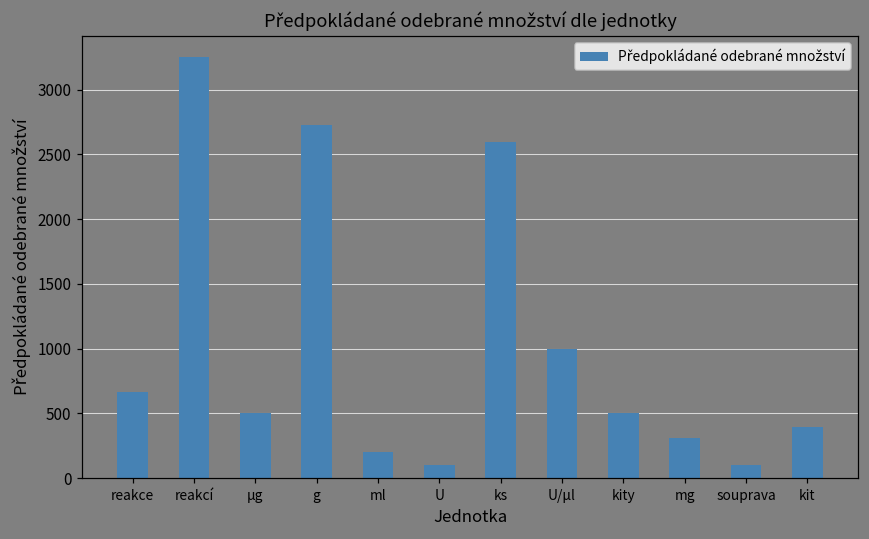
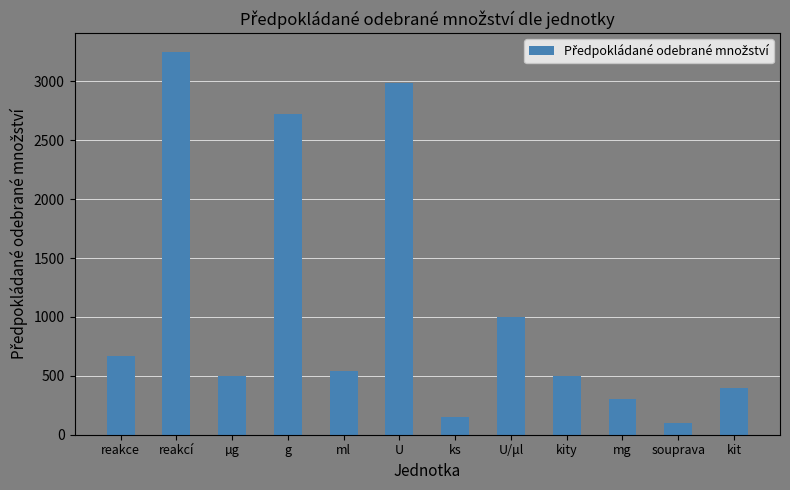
  {
    "reakce": 670,
    "reakcí": 3250,
    "µg": 500,
    "g": 2730,
-   "ml": 200,
-   "U": 100,
-   "ks": 2600,
+   "ml": 540,
+   "U": 2990,
+   "ks": 150,
    "U/μl": 1000,
    "kity": 500,
    "mg": 310,
    "souprava": 100,
    "kit": 390
  }
